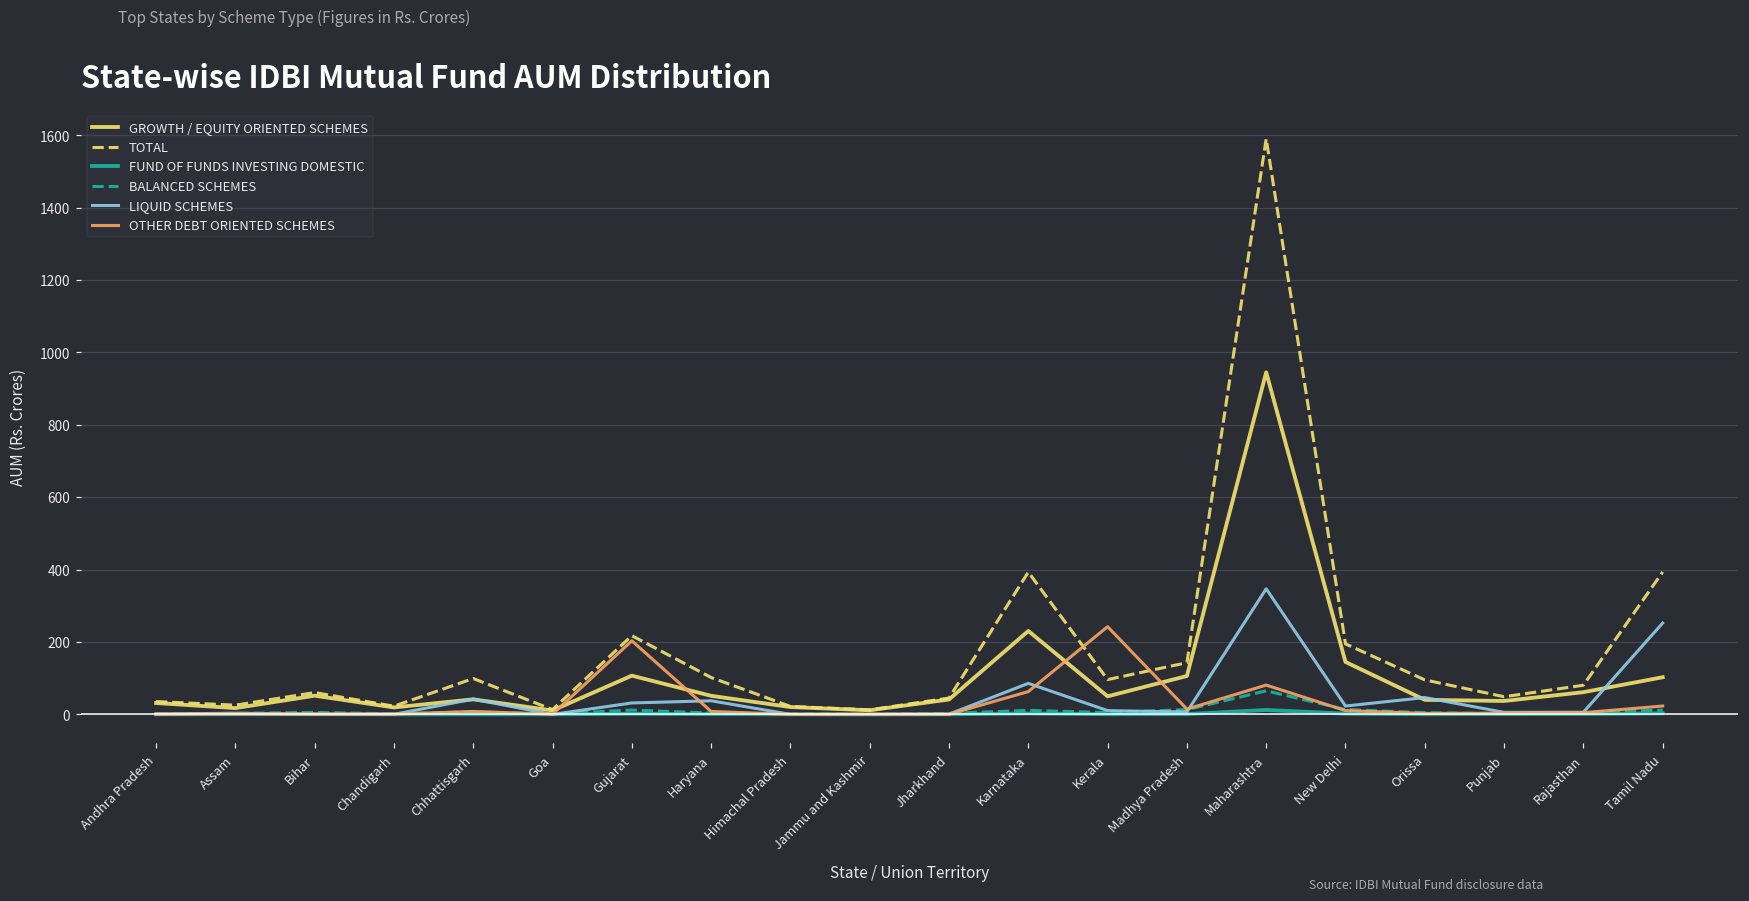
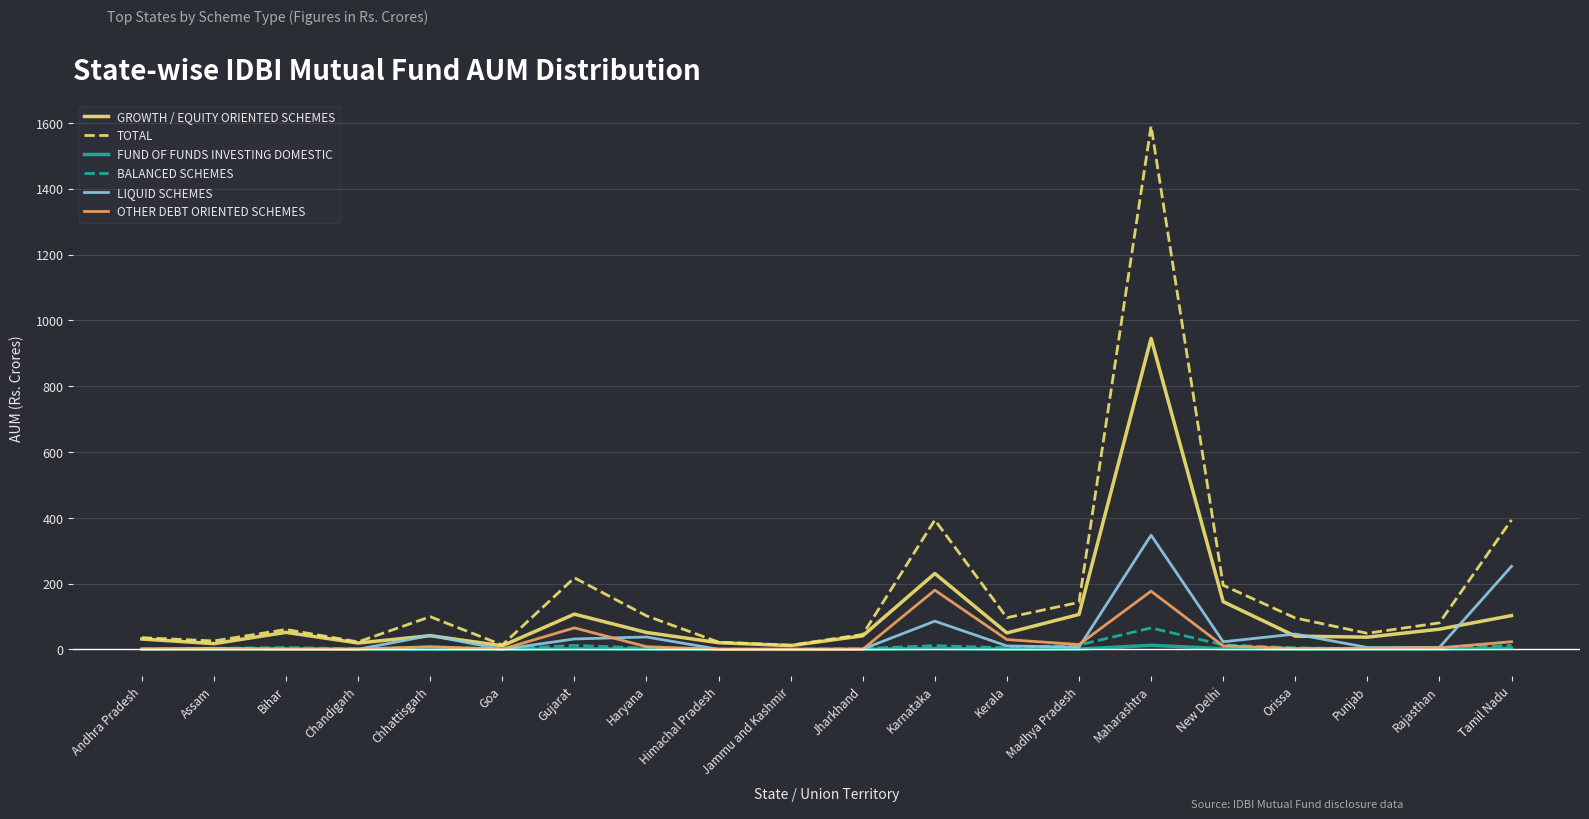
  {
    "OTHER DEBT ORIENTED SCHEMES": {
-     "Gujarat": 200,
-     "Karnataka": 60,
-     "Kerala": 240,
-     "Maharashtra": 80,
+     "Gujarat": 70,
+     "Karnataka": 180,
+     "Kerala": 30,
+     "Maharashtra": 180,
      "Tamil Nadu": 20
    }
  }
